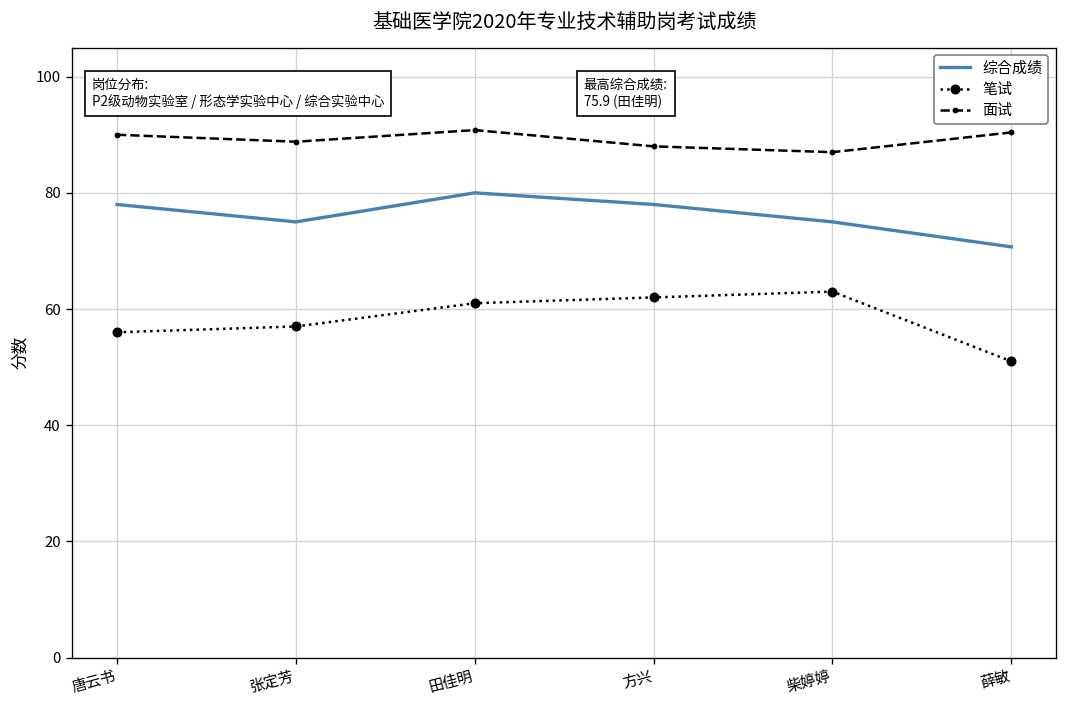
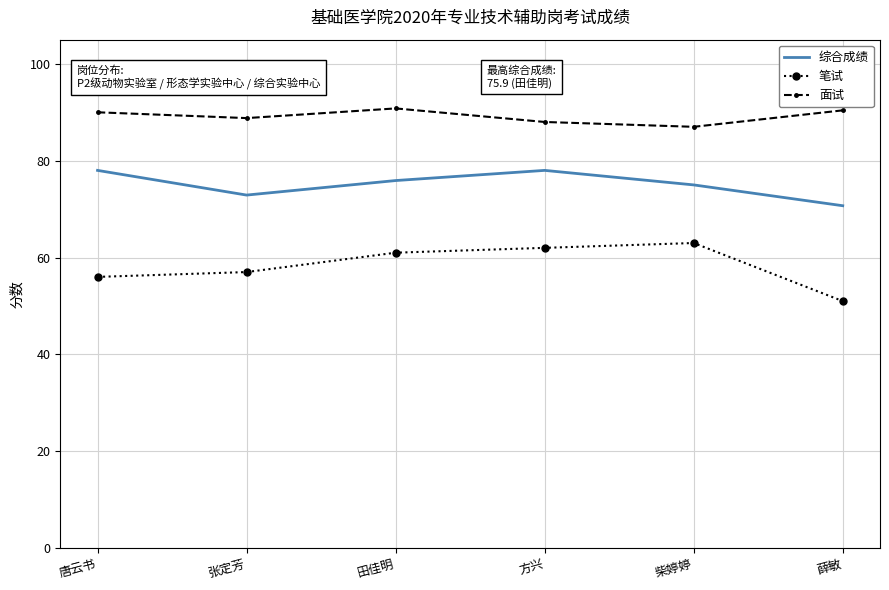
  {
    "综合成绩": {
      "唐云书": 78,
-     "张定芳": 75,
-     "田佳明": 80,
+     "张定芳": 73,
+     "田佳明": 76,
      "方兴": 78,
      "柴婷婷": 75,
      "薛敏": 71
    }
  }
